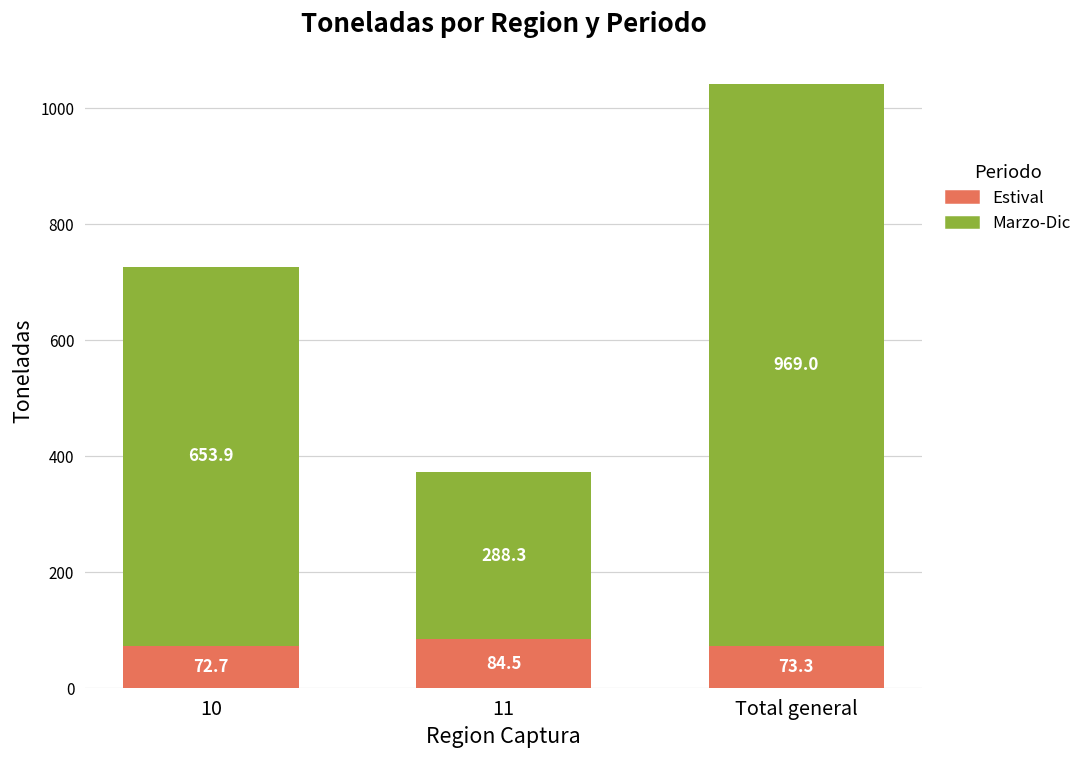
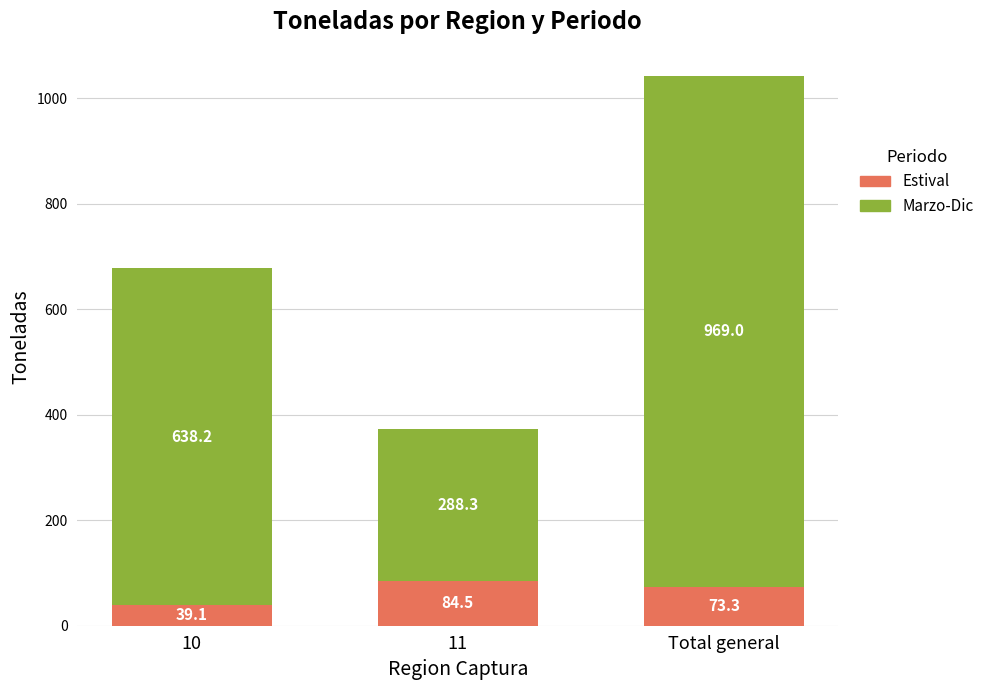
  {
    "Estival": {
-     "10": 72.7,
+     "10": 39.1,
      "11": 84.5,
      "Total general": 73.3
    },
    "Marzo-Dic": {
-     "10": 653.9,
+     "10": 638.2,
      "11": 288.3,
      "Total general": 969.0
    }
  }
